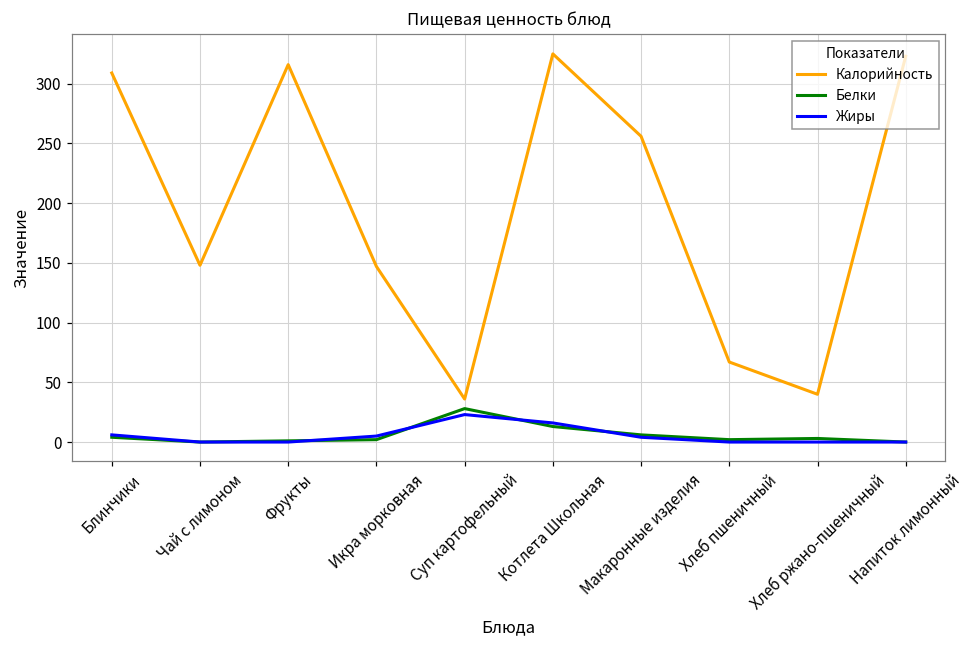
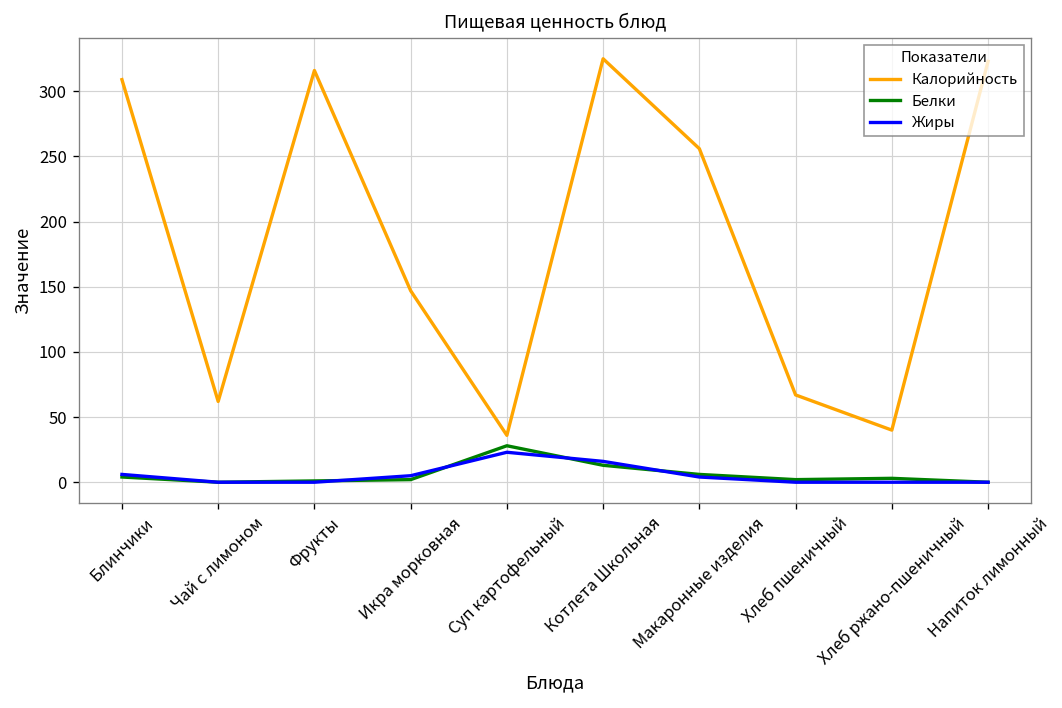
  {
    "Калорийность": {
      "Блинчики": 309,
-     "Чай с лимоном": 148,
+     "Чай с лимоном": 62,
      "Фрукты": 316,
      "Икра морковная": 147,
      "Суп картофельный": 36,
      "Котлета Школьная": 325,
      "Макаронные изделия": 256,
      "Хлеб пшеничный": 67,
      "Хлеб ржано-пшеничный": 40
    },
    "Белки": {
      "Икра морковная": 2,
      "Суп картофельный": 28,
      "Котлета Школьная": 13,
      "Хлеб ржано-пшеничный": 3
    },
    "Жиры": {
      "Икра морковная": 5,
      "Суп картофельный": 23,
      "Котлета Школьная": 16,
      "Хлеб ржано-пшеничный": 0
    }
  }
